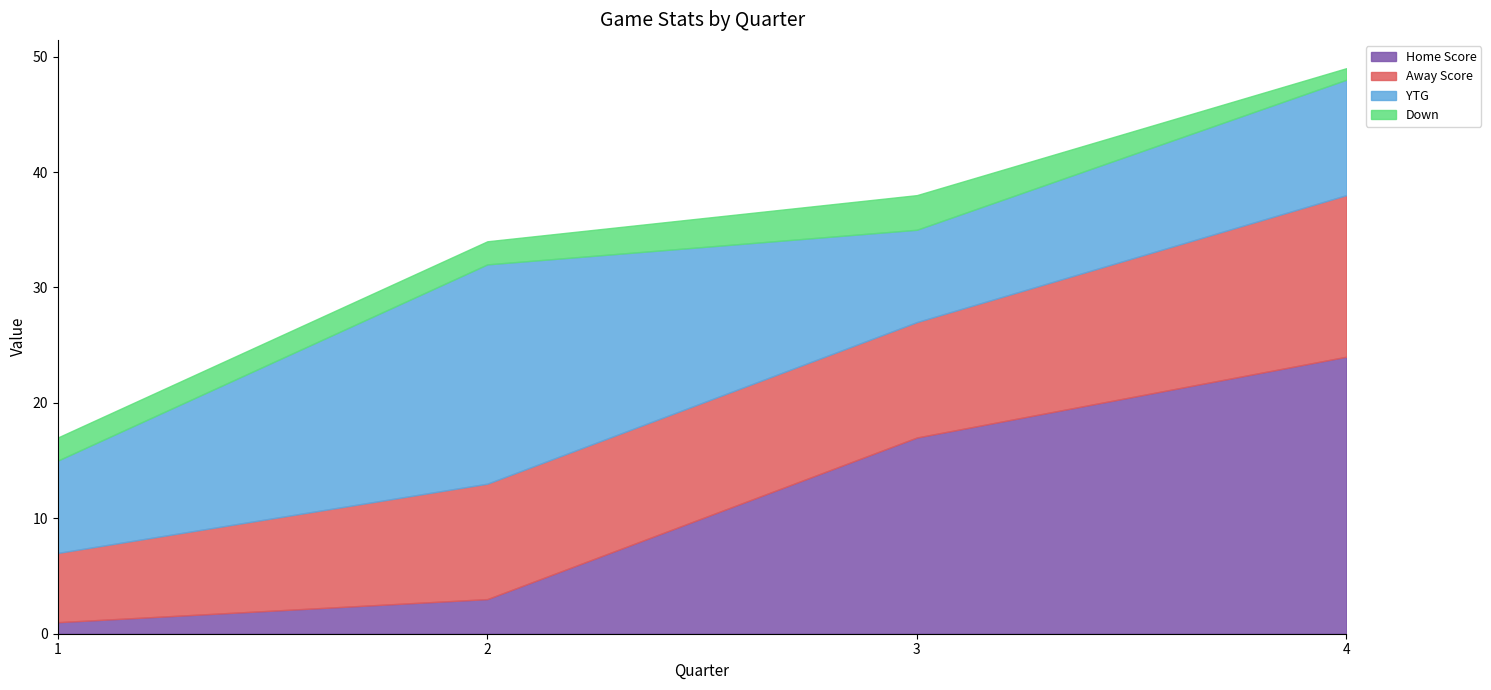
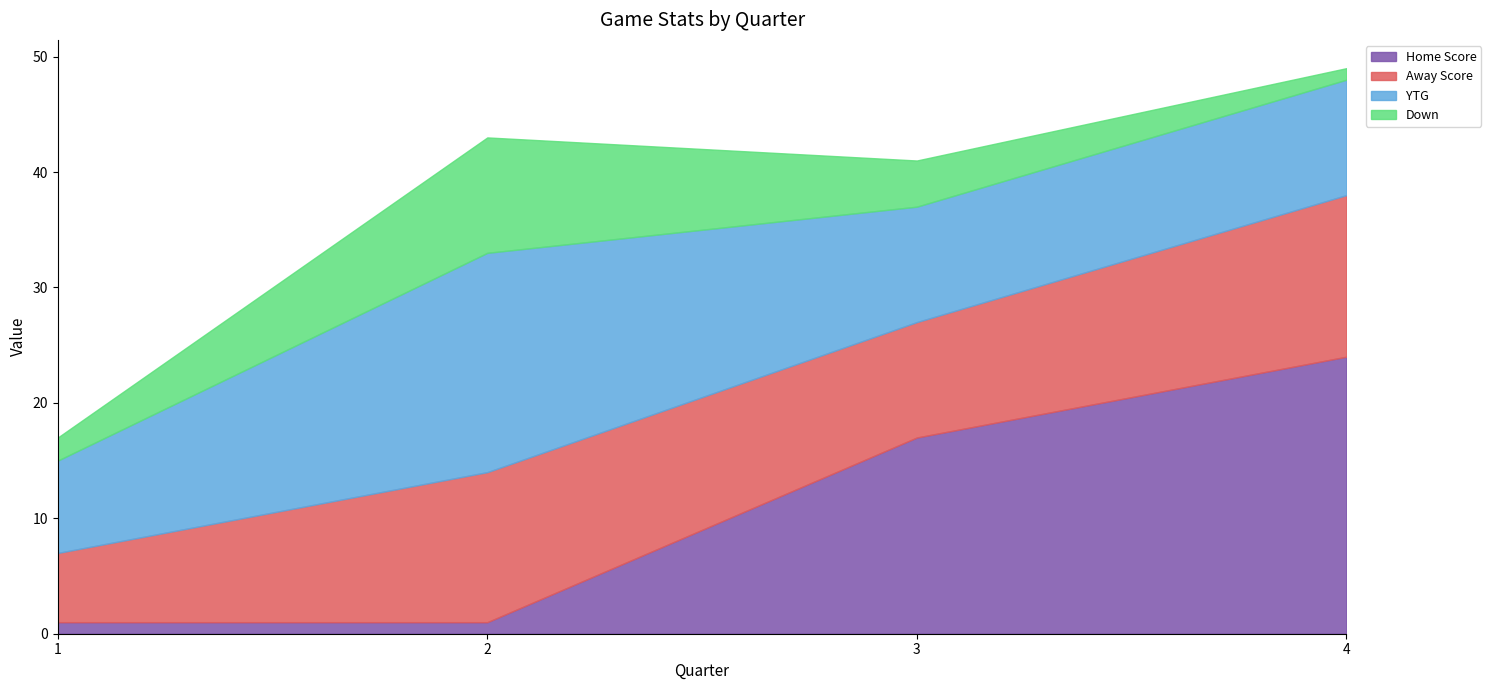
  {
    "Home Score": {
      "1": 1,
-     "2": 3,
+     "2": 1,
      "3": 17,
      "4": 24
    },
    "Away Score": {
      "1": 6,
-     "2": 10,
+     "2": 13,
      "3": 10,
      "4": 14
    },
    "YTG": {
      "1": 8,
      "2": 19,
-     "3": 8,
+     "3": 10,
      "4": 10
    },
    "Down": {
      "1": 2,
-     "2": 2,
-     "3": 3,
+     "2": 10,
+     "3": 4,
      "4": 1
    }
  }
